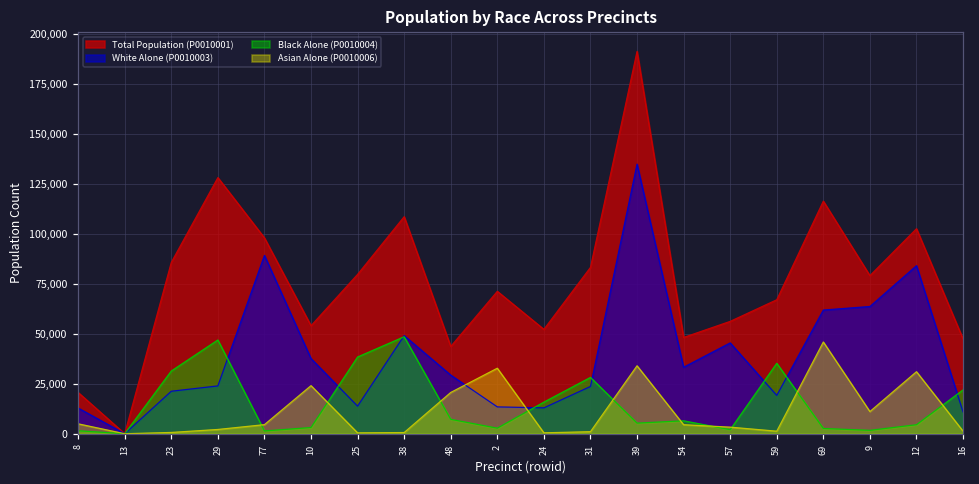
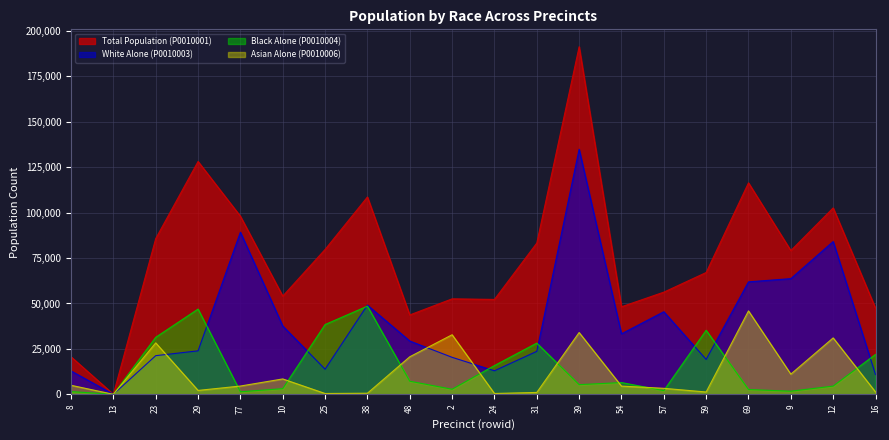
  {
    "Total Population (P0010001)": {
      "8": "21,000",
      "23": "86,000",
      "29": "128,000",
      "77": "98,000",
      "10": "54,000",
      "25": "80,000",
      "38": "109,000",
      "48": "44,000",
-     "2": "71,000",
+     "2": "53,000",
      "24": "52,000",
      "31": "83,000",
      "39": "191,000",
      "54": "48,000",
      "57": "56,000",
      "59": "67,000",
      "69": "116,000",
      "9": "79,000",
      "12": "103,000",
      "16": "47,000"
    },
    "White Alone (P0010003)": {
      "8": "13,000",
      "23": "21,000",
      "29": "24,000",
      "77": "89,000",
      "10": "38,000",
      "25": "14,000",
      "48": "29,000",
-     "2": "13,000",
+     "2": "20,000",
      "24": "13,000",
      "31": "24,000",
      "39": "135,000",
      "54": "33,000",
      "57": "45,000",
      "59": "19,000",
      "69": "62,000",
      "9": "64,000",
      "12": "84,000",
      "16": "11,000"
    },
    "Black Alone (P0010004)": {
      "8": "1,000",
      "23": "31,000",
      "29": "47,000",
      "77": "1,000",
      "10": "3,000",
      "25": "38,000",
      "48": "7,000",
      "2": "3,000",
      "24": "16,000",
      "31": "28,000",
      "39": "5,000",
      "54": "6,000",
      "59": "35,000",
      "69": "3,000",
      "9": "2,000",
      "12": "5,000",
      "16": "22,000"
    },
    "Asian Alone (P0010006)": {
      "8": "5,000",
-     "23": "1,000",
+     "23": "28,000",
      "29": "2,000",
      "77": "5,000",
-     "10": "24,000",
+     "10": "8,000",
      "25": "0",
      "38": "1,000",
      "48": "21,000",
      "2": "33,000",
      "24": "0",
      "31": "1,000",
      "39": "34,000",
      "54": "5,000",
      "59": "1,000",
      "69": "46,000",
      "9": "11,000",
      "12": "31,000",
      "16": "1,000"
    }
  }
